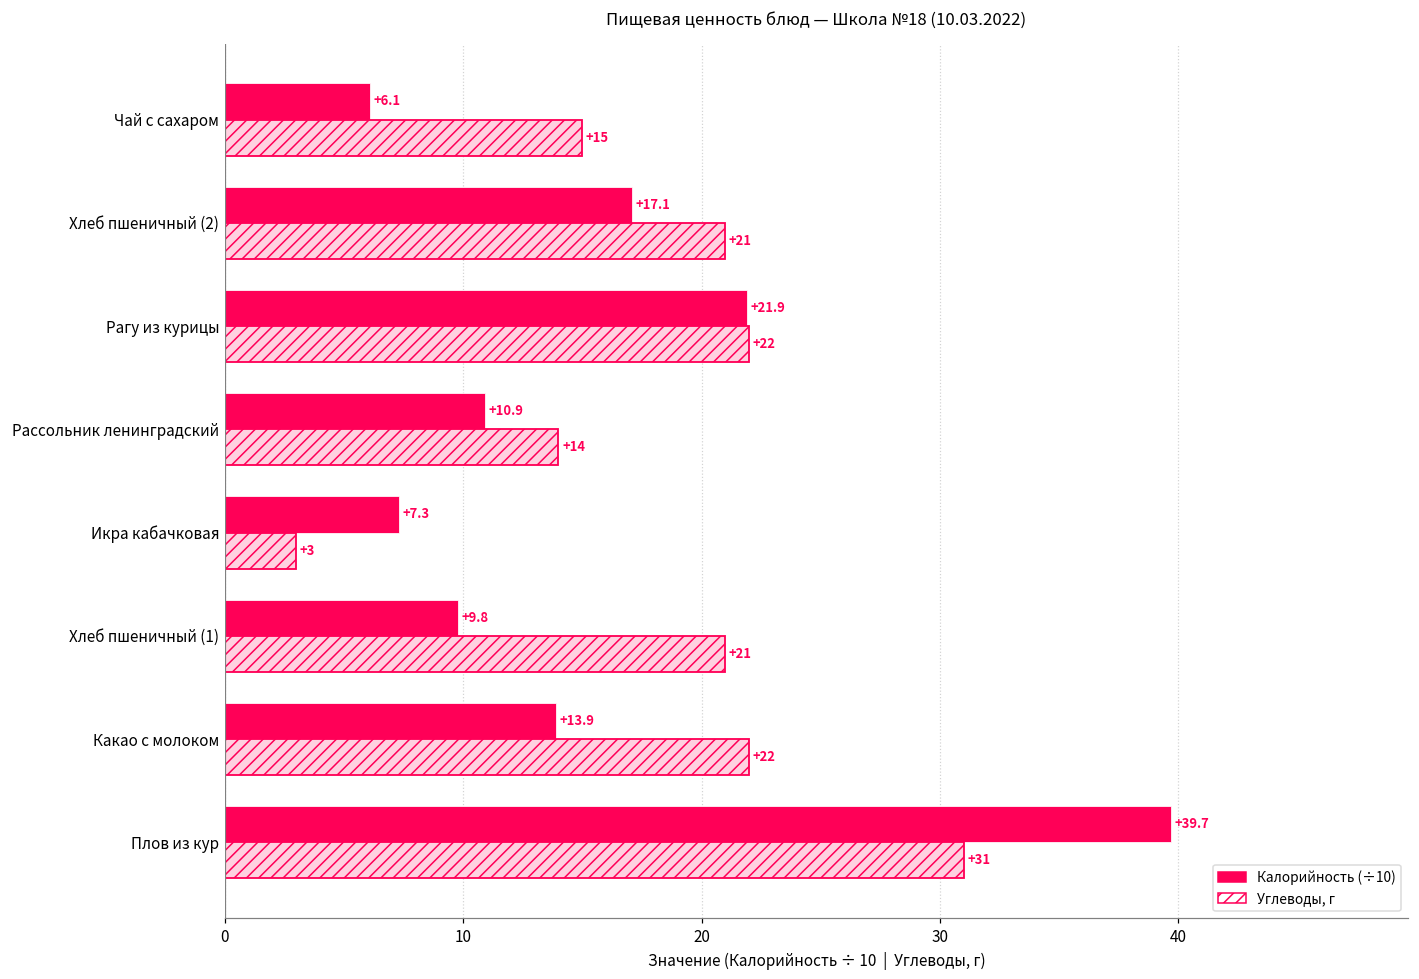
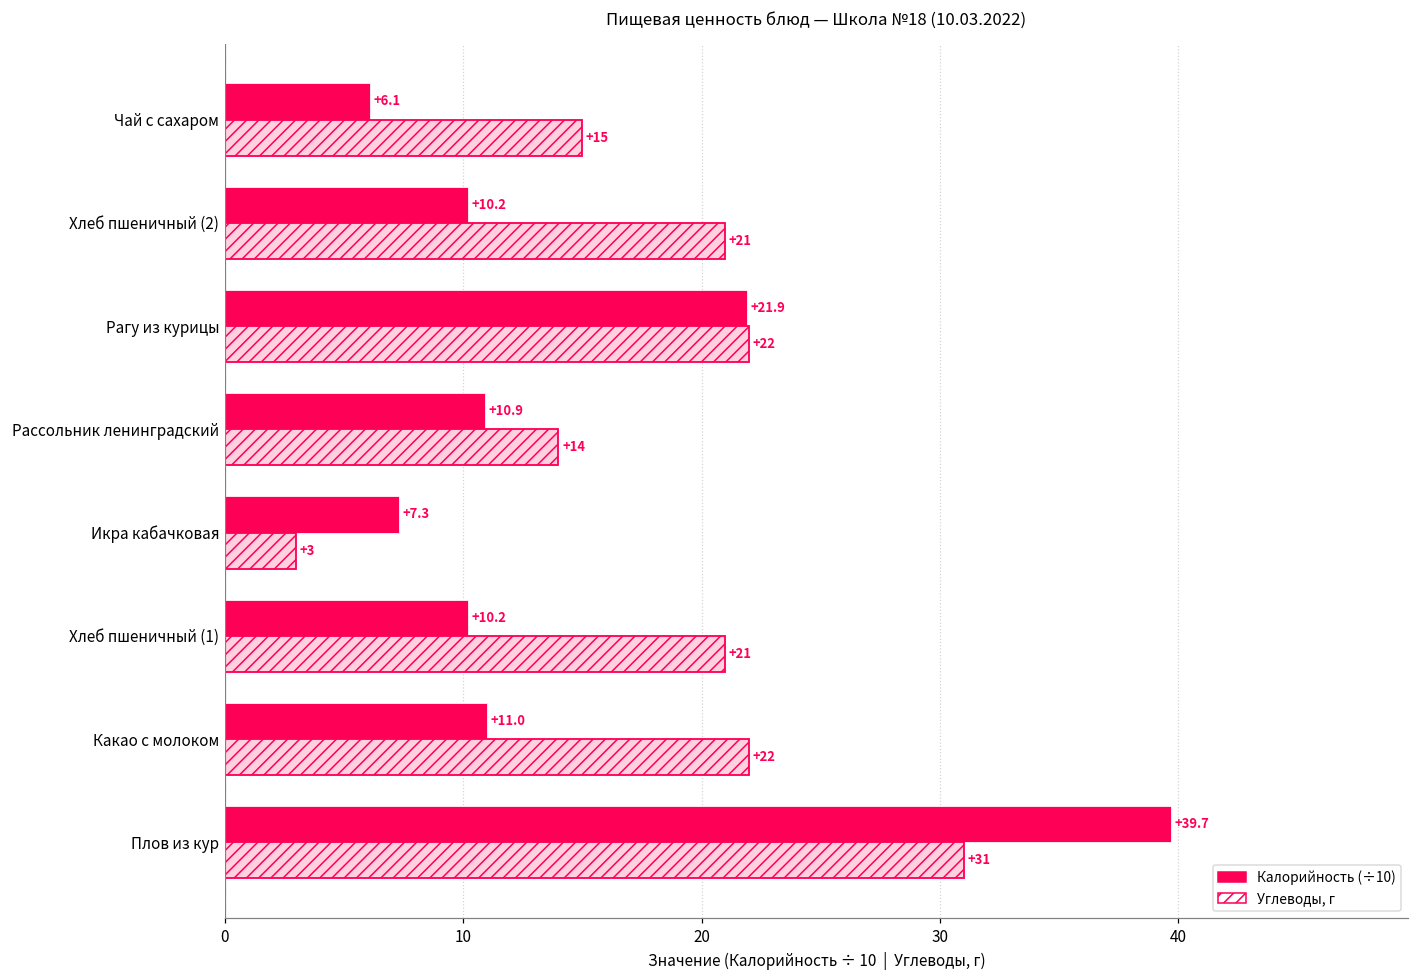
  {
    "Калорийность (÷10)": {
      "Чай с сахаром": "+6.1",
-     "Хлеб пшеничный (2)": "+17.1",
+     "Хлеб пшеничный (2)": "+10.2",
      "Рагу из курицы": "+21.9",
      "Рассольник ленинградский": "+10.9",
      "Икра кабачковая": "+7.3",
-     "Хлеб пшеничный (1)": "+9.8",
-     "Какао с молоком": "+13.9",
+     "Хлеб пшеничный (1)": "+10.2",
+     "Какао с молоком": "+11.0",
      "Плов из кур": "+39.7"
    }
  }
